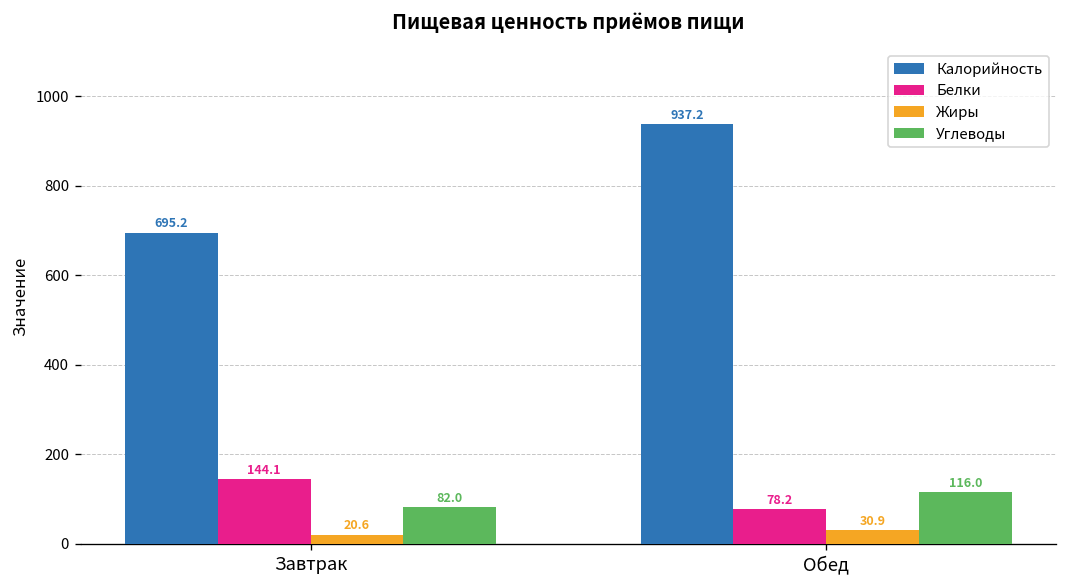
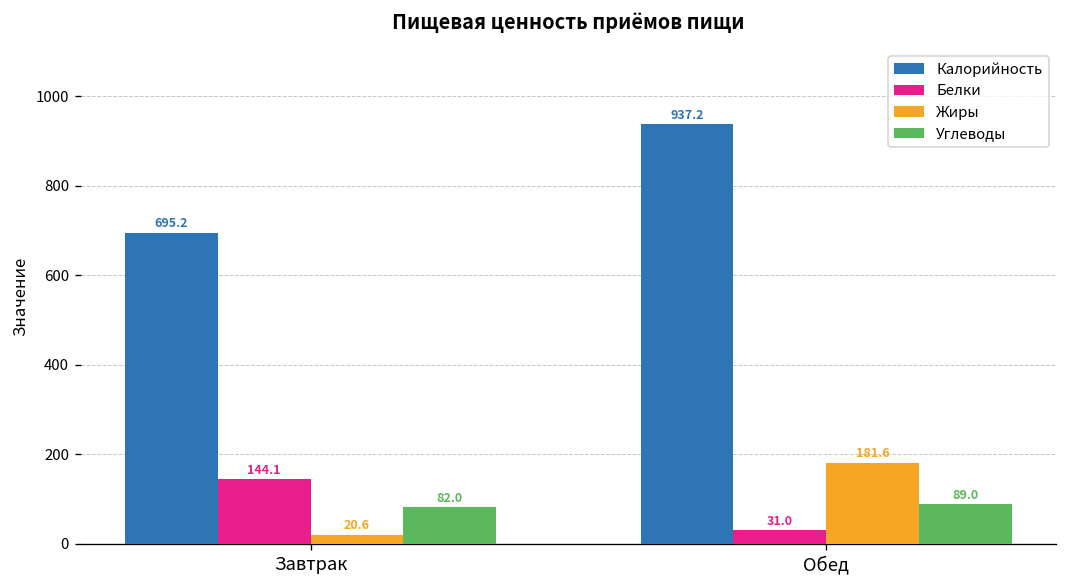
  {
    "Калорийность": {
      "Завтрак": 695.2,
      "Обед": 937.2
    },
    "Белки": {
      "Завтрак": 144.1,
-     "Обед": 78.2
+     "Обед": 31.0
    },
    "Жиры": {
      "Завтрак": 20.6,
-     "Обед": 30.9
+     "Обед": 181.6
    },
    "Углеводы": {
      "Завтрак": 82.0,
-     "Обед": 116.0
+     "Обед": 89.0
    }
  }
